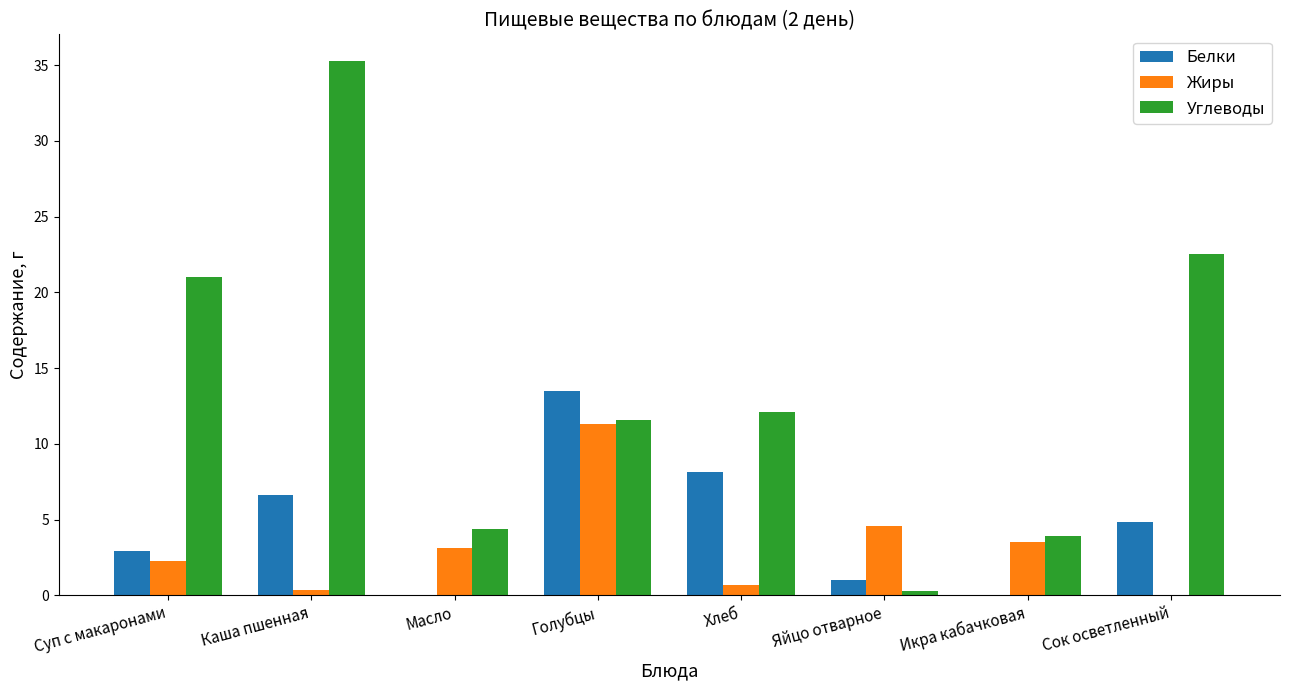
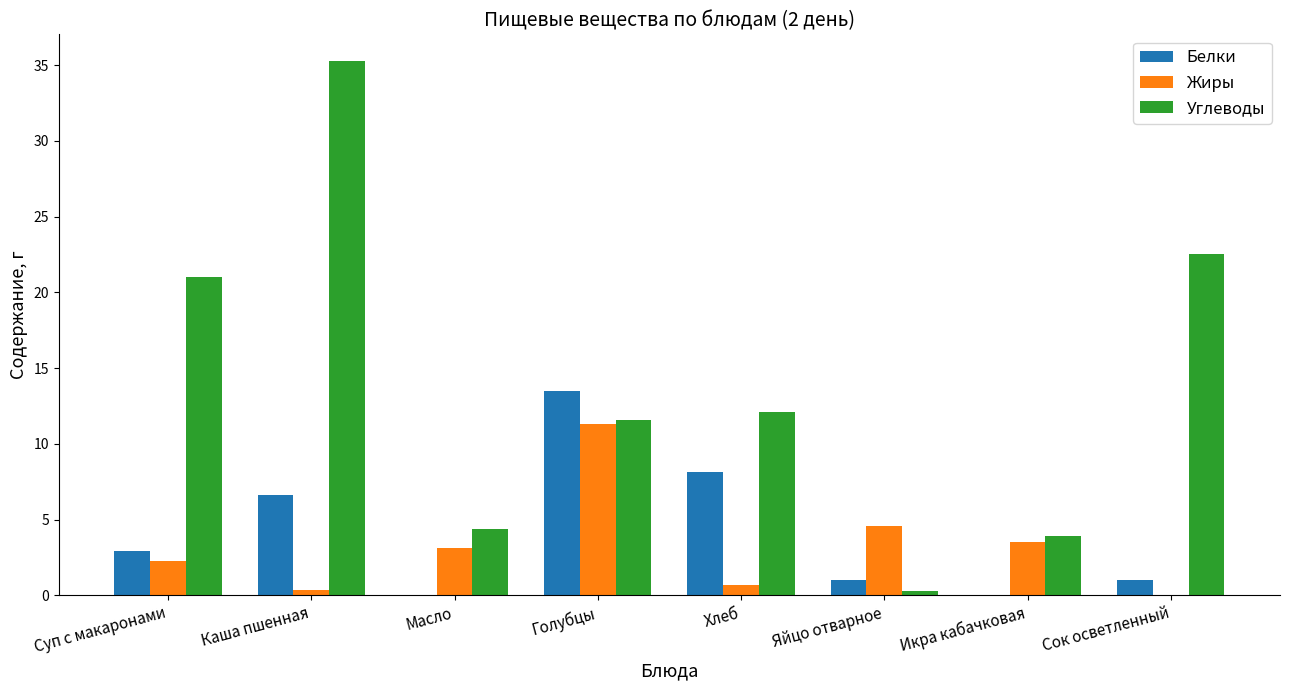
  {
    "Белки": {
      "Суп с макаронами": 2.9,
      "Каша пшенная": 6.6,
      "Голубцы": 13.5,
      "Хлеб": 8.1,
      "Яйцо отварное": 1.0,
      "Икра кабачковая": 0.0,
-     "Сок осветленный": 4.9
+     "Сок осветленный": 1.0
    },
    "Жиры": {
      "Суп с макаронами": 2.3,
      "Каша пшенная": 0.4,
      "Масло": 3.1,
      "Голубцы": 11.3,
      "Хлеб": 0.7,
      "Яйцо отварное": 4.6,
      "Икра кабачковая": 3.5,
      "Сок осветленный": 0.0
    },
    "Углеводы": {
      "Суп с макаронами": 21.0,
      "Каша пшенная": 35.3,
      "Масло": 4.4,
      "Голубцы": 11.6,
      "Хлеб": 12.1,
      "Яйцо отварное": 0.3,
      "Икра кабачковая": 3.9,
      "Сок осветленный": 22.5
    }
  }
